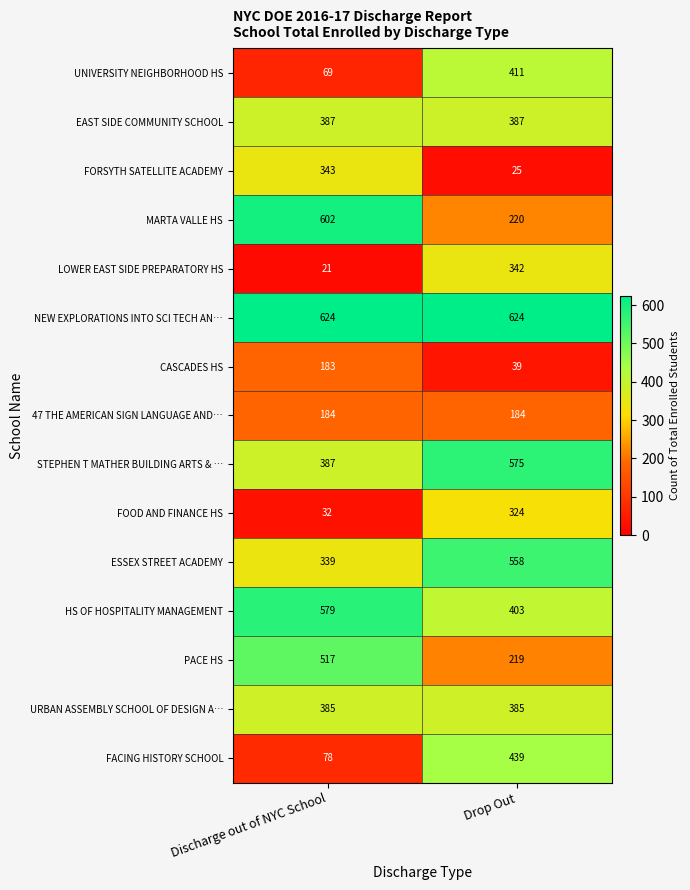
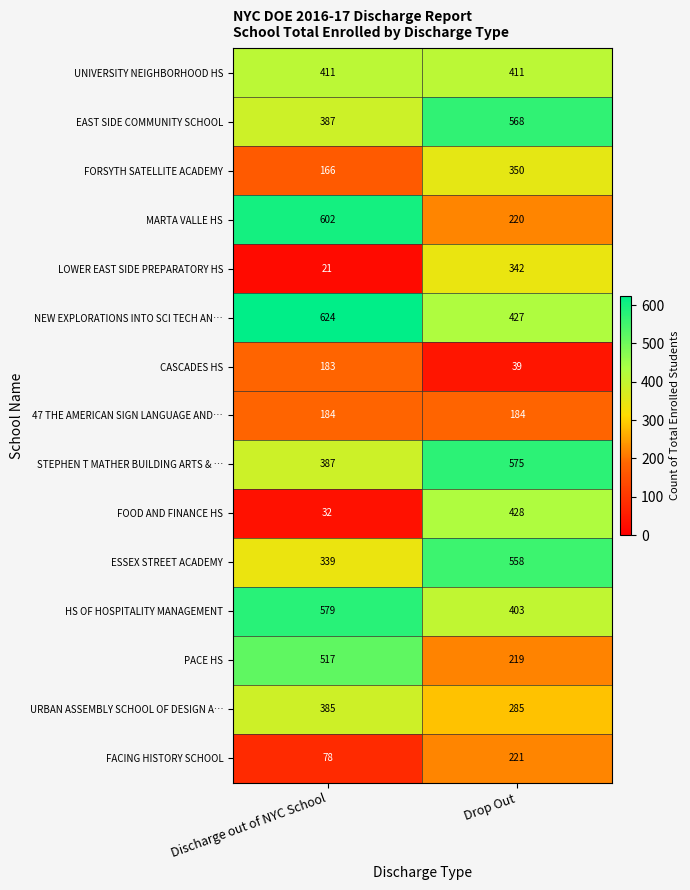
  {
    "UNIVERSITY NEIGHBORHOOD HS": {
-     "Discharge out of NYC School": 69,
+     "Discharge out of NYC School": 411,
      "Drop Out": 411
    },
    "EAST SIDE COMMUNITY SCHOOL": {
      "Discharge out of NYC School": 387,
-     "Drop Out": 387
+     "Drop Out": 568
    },
    "FORSYTH SATELLITE ACADEMY": {
-     "Discharge out of NYC School": 343,
-     "Drop Out": 25
+     "Discharge out of NYC School": 166,
+     "Drop Out": 350
    },
    "MARTA VALLE HS": {
      "Discharge out of NYC School": 602,
      "Drop Out": 220
    },
    "LOWER EAST SIDE PREPARATORY HS": {
      "Discharge out of NYC School": 21,
      "Drop Out": 342
    },
    "NEW EXPLORATIONS INTO SCI TECH AN…": {
      "Discharge out of NYC School": 624,
-     "Drop Out": 624
+     "Drop Out": 427
    },
    "CASCADES HS": {
      "Discharge out of NYC School": 183,
      "Drop Out": 39
    },
    "47 THE AMERICAN SIGN LANGUAGE AND…": {
      "Discharge out of NYC School": 184,
      "Drop Out": 184
    },
    "STEPHEN T MATHER BUILDING ARTS & …": {
      "Discharge out of NYC School": 387,
      "Drop Out": 575
    },
    "FOOD AND FINANCE HS": {
      "Discharge out of NYC School": 32,
-     "Drop Out": 324
+     "Drop Out": 428
    },
    "ESSEX STREET ACADEMY": {
      "Discharge out of NYC School": 339,
      "Drop Out": 558
    },
    "HS OF HOSPITALITY MANAGEMENT": {
      "Discharge out of NYC School": 579,
      "Drop Out": 403
    },
    "PACE HS": {
      "Discharge out of NYC School": 517,
      "Drop Out": 219
    },
    "URBAN ASSEMBLY SCHOOL OF DESIGN A…": {
      "Discharge out of NYC School": 385,
-     "Drop Out": 385
+     "Drop Out": 285
    },
    "FACING HISTORY SCHOOL": {
      "Discharge out of NYC School": 78,
-     "Drop Out": 439
+     "Drop Out": 221
    }
  }
